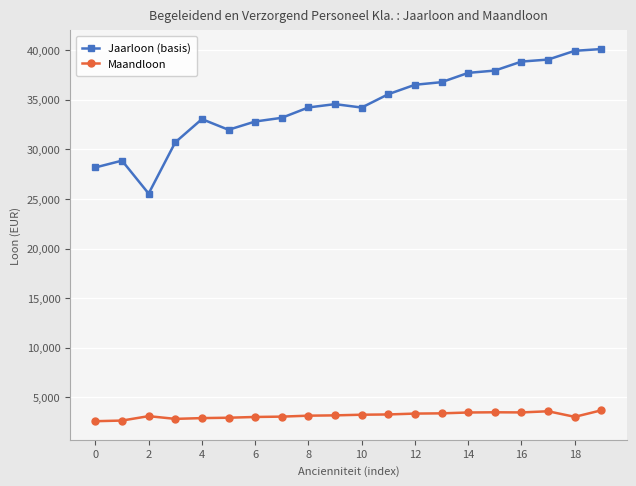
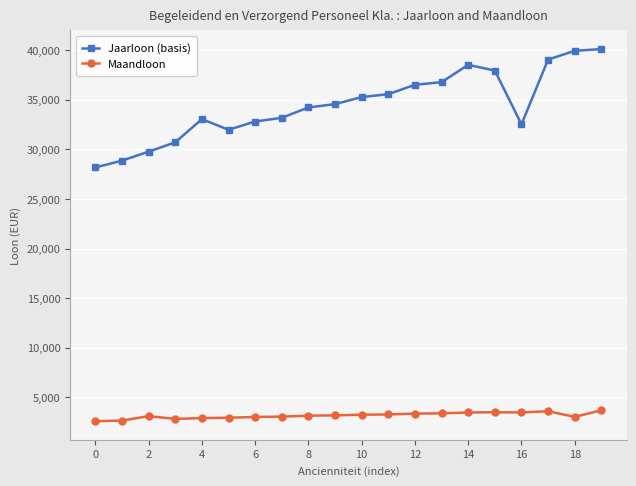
  {
    "Jaarloon (basis)": {
      "0": "28,000",
-     "2": "26,000",
+     "2": "30,000",
      "4": "33,000",
      "6": "33,000",
      "8": "34,000",
-     "10": "34,000",
+     "10": "35,000",
      "12": "37,000",
-     "14": "38,000",
-     "16": "39,000",
+     "14": "39,000",
+     "16": "33,000",
      "18": "40,000"
    },
    "Maandloon": {
      "0": "3,000",
      "2": "3,000",
      "4": "3,000",
      "6": "3,000",
      "8": "3,000",
      "10": "3,000",
      "12": "3,000",
      "14": "3,000",
      "16": "3,000",
      "18": "3,000"
    }
  }
